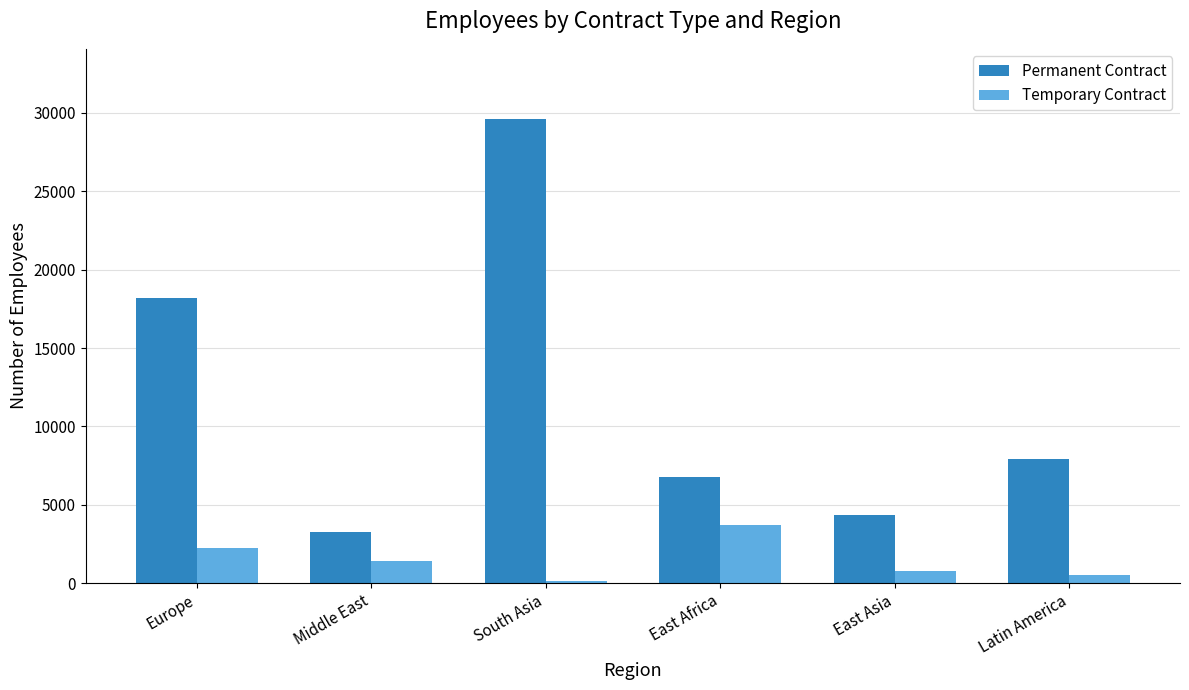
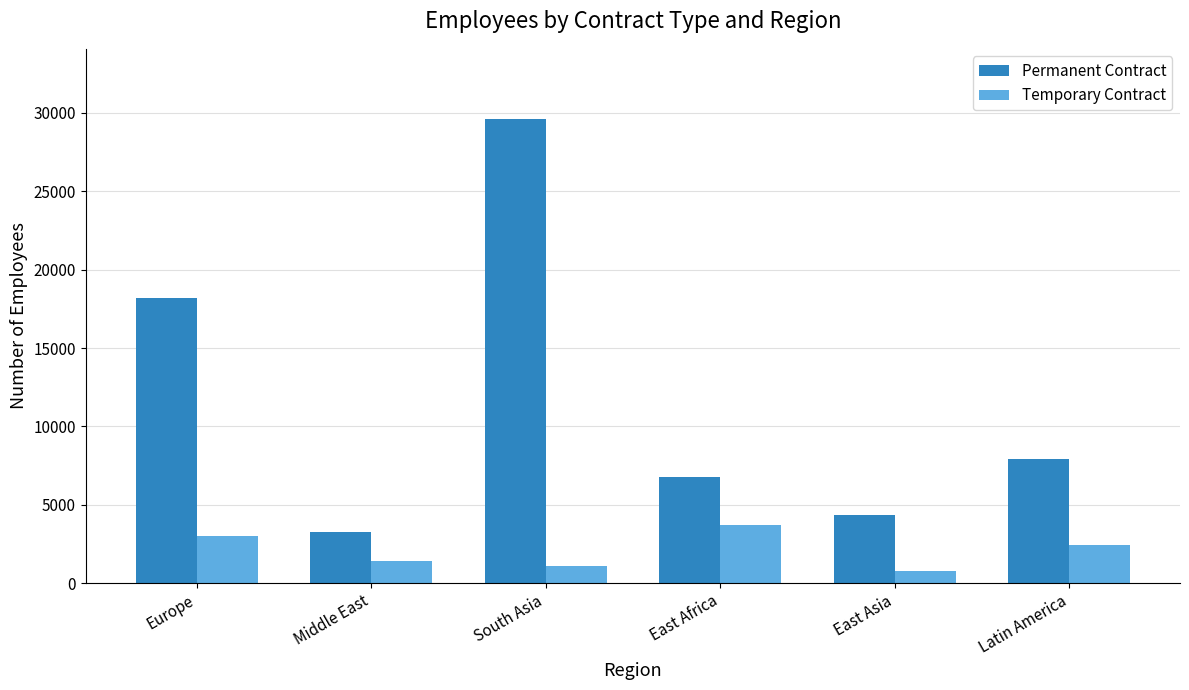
  {
    "Permanent Contract": {
      "Europe": 18200,
      "Middle East": 3200,
      "South Asia": 29600,
      "East Africa": 6800,
      "East Asia": 4400,
      "Latin America": 7900
    },
    "Temporary Contract": {
-     "Europe": 2300,
+     "Europe": 3000,
      "Middle East": 1400,
-     "South Asia": 100,
+     "South Asia": 1100,
      "East Africa": 3700,
      "East Asia": 800,
-     "Latin America": 500
+     "Latin America": 2400
    }
  }
